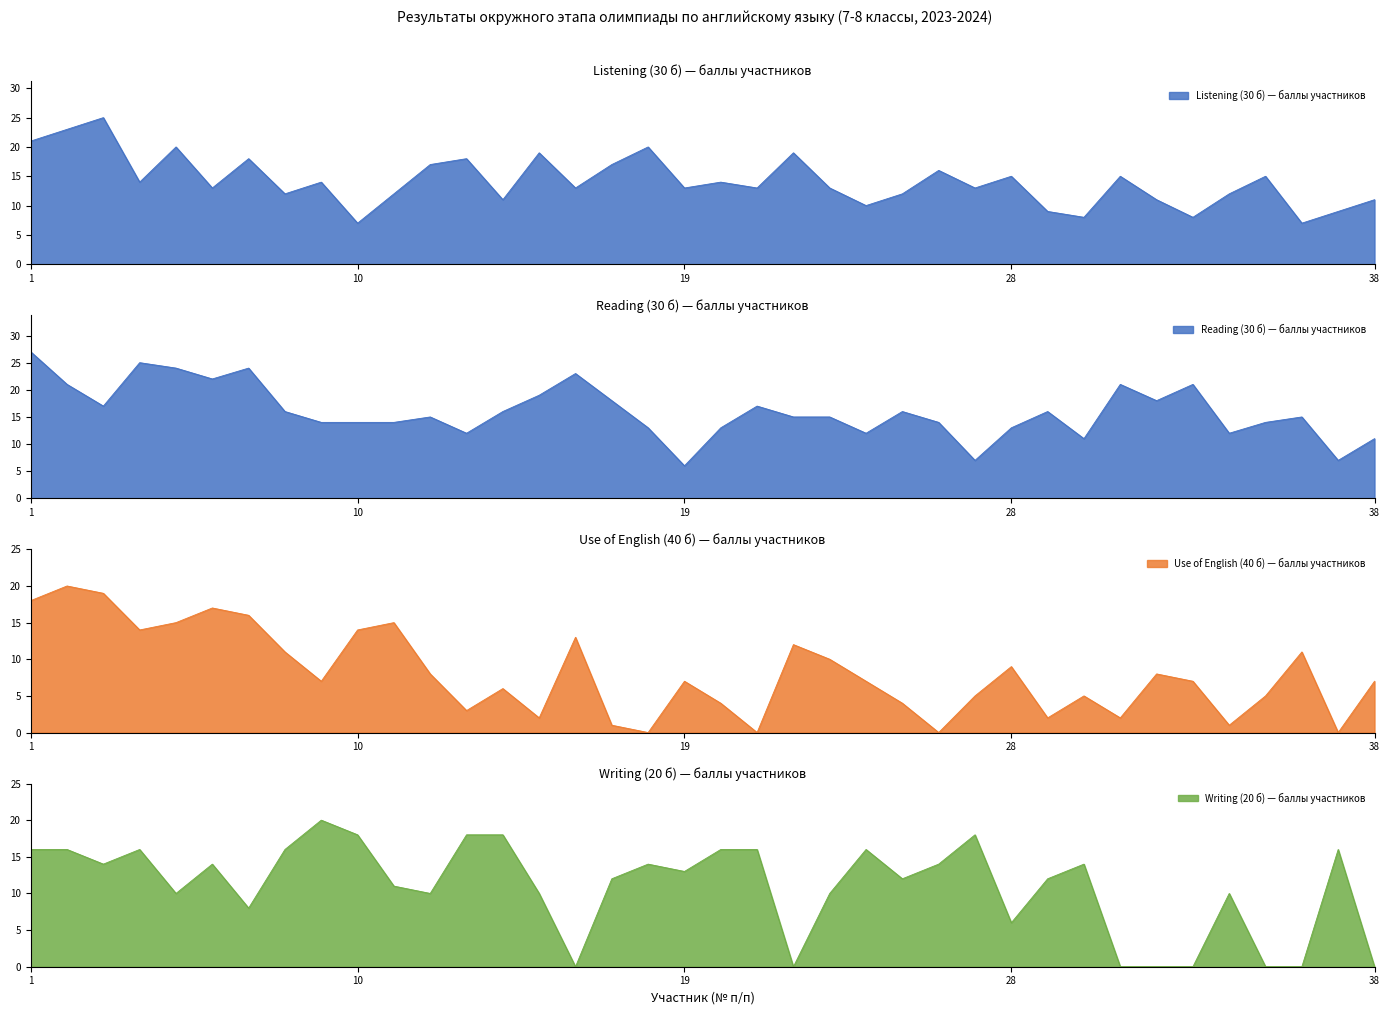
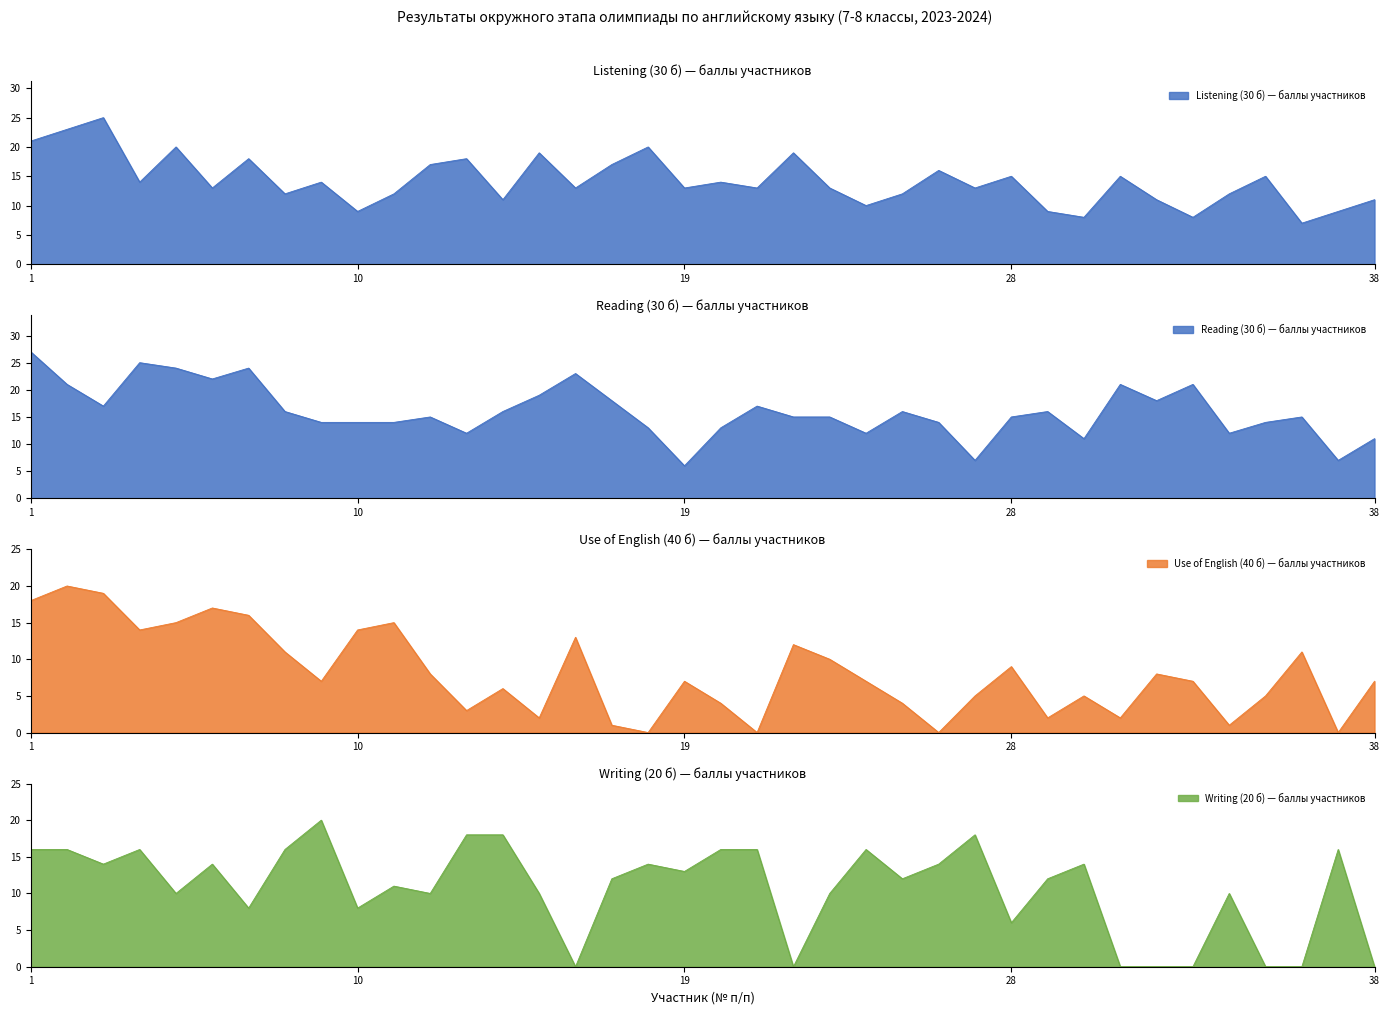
  {
    "Listening (30 б) — баллы участников": {
      "1": 21,
-     "10": 7,
+     "10": 9,
      "19": 13,
      "28": 15,
      "38": 11
    },
    "Reading (30 б) — баллы участников": {
      "1": 27,
      "10": 14,
      "19": 6,
-     "28": 13,
+     "28": 15,
      "38": 11
    },
    "Use of English (40 б) — баллы участников": {
      "1": 18,
      "10": 14,
      "19": 7,
      "28": 9,
      "38": 7
    },
    "Writing (20 б) — баллы участников": {
      "1": 16,
-     "10": 18,
+     "10": 8,
      "19": 13,
      "28": 6,
      "38": 0
    }
  }
